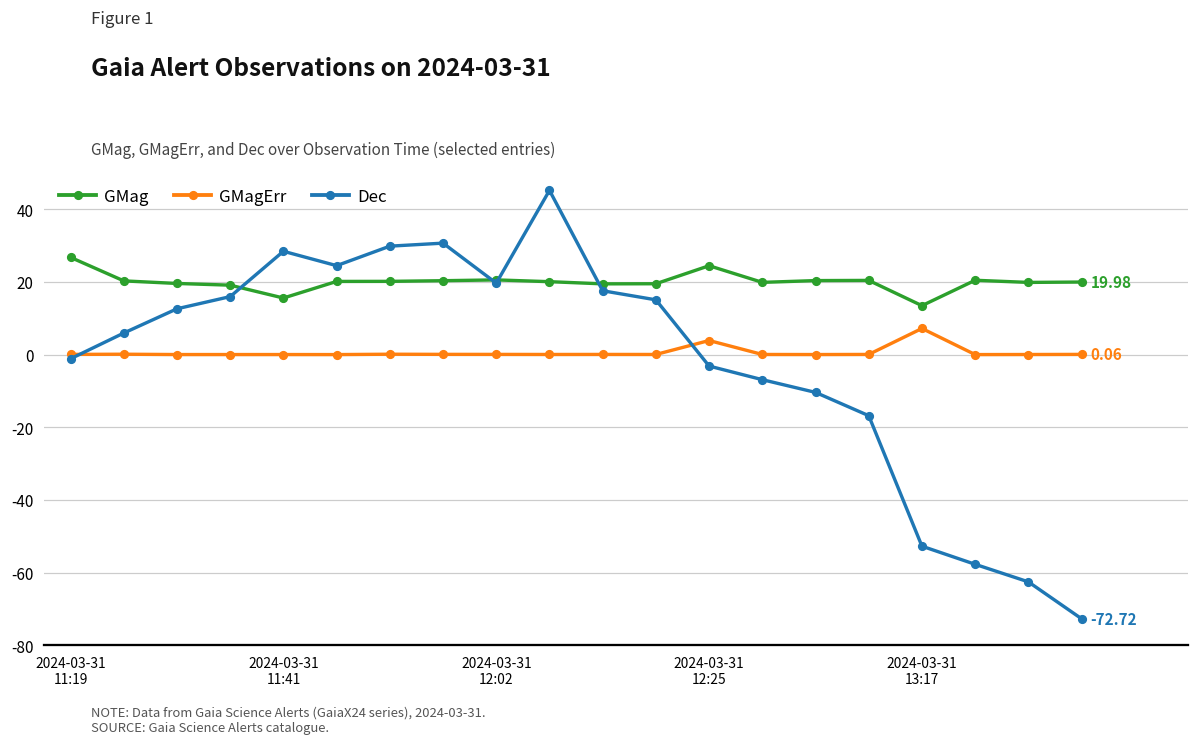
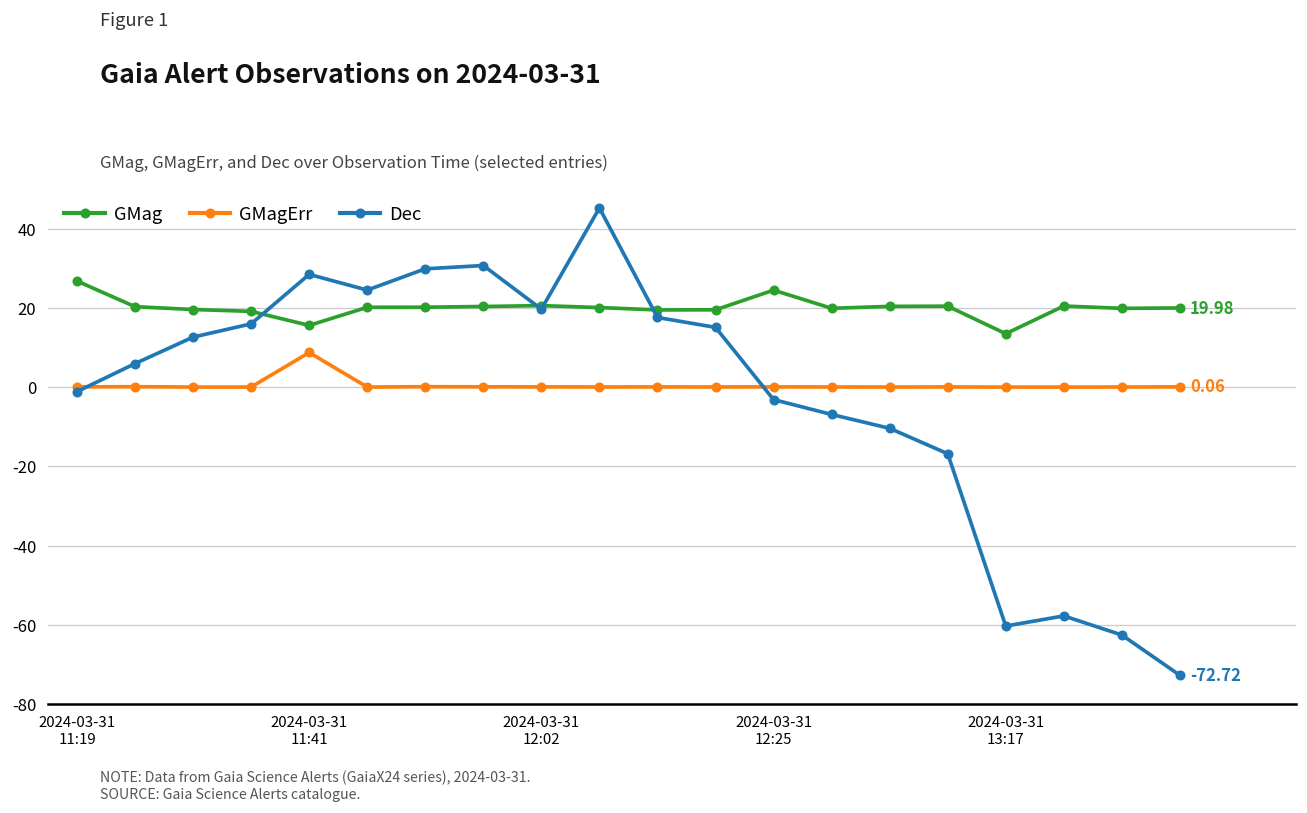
  {
    "GMag": {
      "2024-03-31 11:19": 27,
      "2024-03-31 11:41": 16,
      "2024-03-31 12:02": 21,
      "2024-03-31 12:25": 24,
      "2024-03-31 13:17": 13
    },
    "GMagErr": {
      "2024-03-31 11:19": 0,
-     "2024-03-31 11:41": 0,
+     "2024-03-31 11:41": 9,
      "2024-03-31 12:02": 0,
-     "2024-03-31 12:25": 4,
-     "2024-03-31 13:17": 7
+     "2024-03-31 12:25": 0,
+     "2024-03-31 13:17": 0
    },
    "Dec": {
      "2024-03-31 11:19": -1,
      "2024-03-31 11:41": 28,
      "2024-03-31 12:02": 20,
      "2024-03-31 12:25": -3,
-     "2024-03-31 13:17": -53
+     "2024-03-31 13:17": -60
    }
  }
